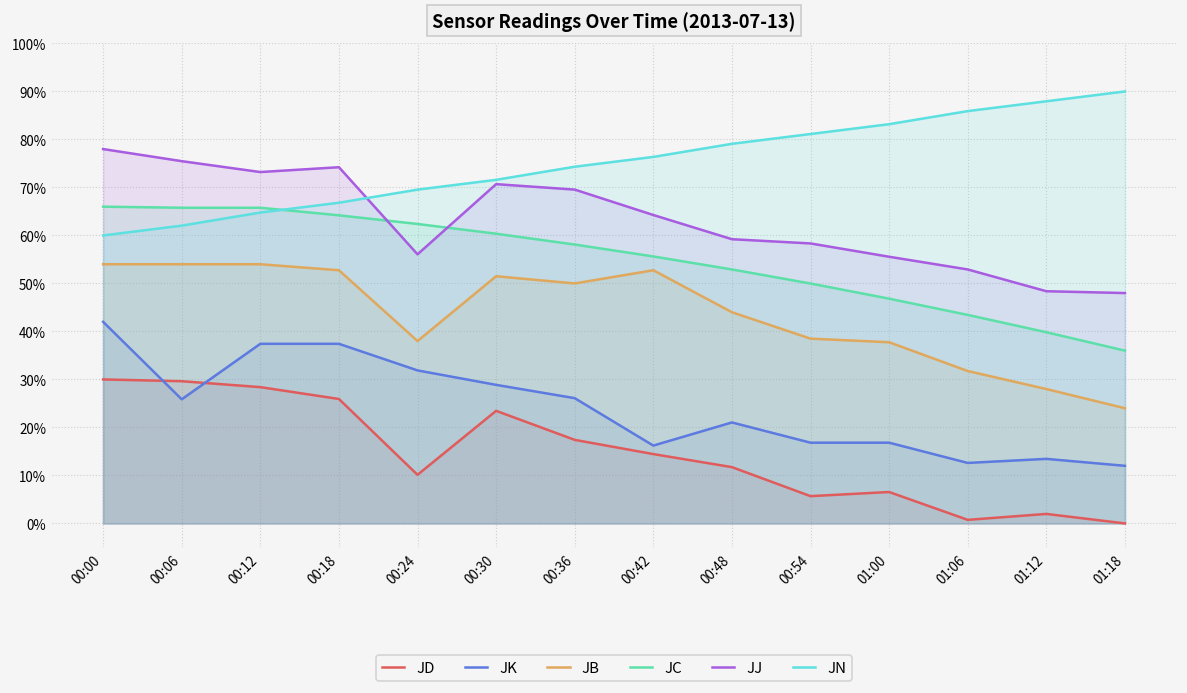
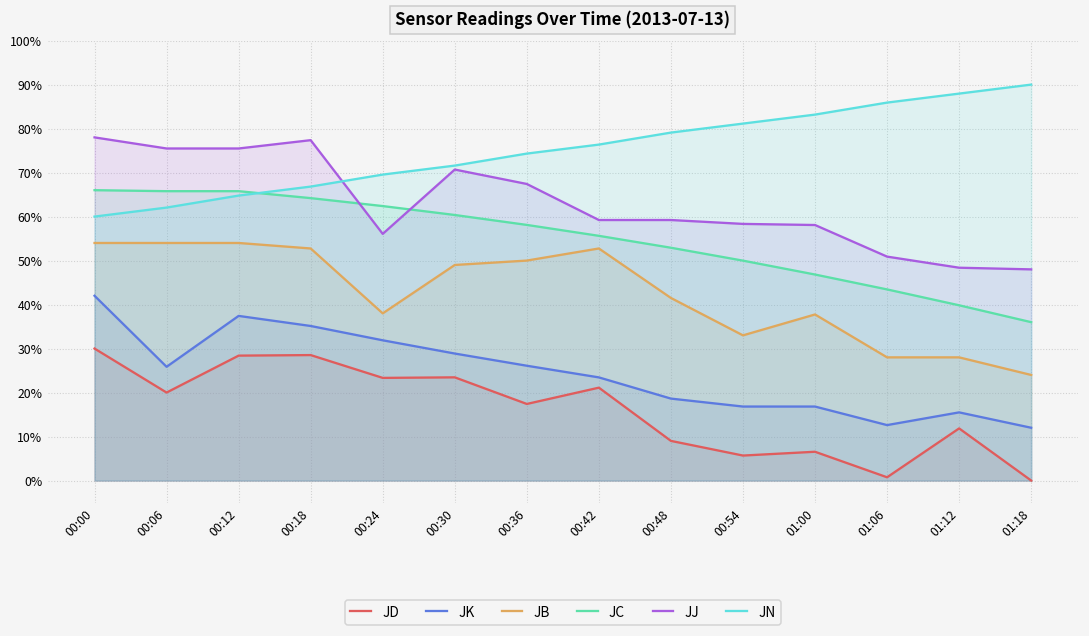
  {
    "JD": {
      "00:00": "30%",
-     "00:06": "30%",
+     "00:06": "20%",
      "00:12": "28%",
-     "00:18": "26%",
-     "00:24": "10%",
+     "00:18": "29%",
+     "00:24": "23%",
      "00:30": "23%",
      "00:36": "17%",
-     "00:42": "14%",
-     "00:48": "12%",
+     "00:42": "21%",
+     "00:48": "9%",
      "00:54": "6%",
      "01:00": "7%",
      "01:06": "1%",
-     "01:12": "2%",
+     "01:12": "12%",
      "01:18": "0%"
    },
    "JK": {
      "00:00": "42%",
      "00:06": "26%",
      "00:12": "37%",
-     "00:18": "37%",
+     "00:18": "35%",
      "00:24": "32%",
      "00:30": "29%",
      "00:36": "26%",
-     "00:42": "16%",
-     "00:48": "21%",
+     "00:42": "23%",
+     "00:48": "19%",
      "00:54": "17%",
      "01:00": "17%",
      "01:06": "13%",
-     "01:12": "13%",
+     "01:12": "15%",
      "01:18": "12%"
    },
    "JB": {
      "00:00": "54%",
      "00:06": "54%",
      "00:12": "54%",
      "00:18": "53%",
      "00:24": "38%",
-     "00:30": "52%",
+     "00:30": "49%",
      "00:36": "50%",
      "00:42": "53%",
-     "00:48": "44%",
-     "00:54": "39%",
+     "00:48": "41%",
+     "00:54": "33%",
      "01:00": "38%",
-     "01:06": "32%",
+     "01:06": "28%",
      "01:12": "28%",
      "01:18": "24%"
    },
    "JJ": {
      "00:00": "78%",
      "00:06": "75%",
-     "00:12": "73%",
-     "00:18": "74%",
+     "00:12": "75%",
+     "00:18": "77%",
      "00:24": "56%",
      "00:30": "71%",
-     "00:36": "70%",
-     "00:42": "64%",
+     "00:36": "67%",
+     "00:42": "59%",
      "00:48": "59%",
      "00:54": "58%",
-     "01:00": "56%",
-     "01:06": "53%",
+     "01:00": "58%",
+     "01:06": "51%",
      "01:12": "48%",
      "01:18": "48%"
    }
  }
